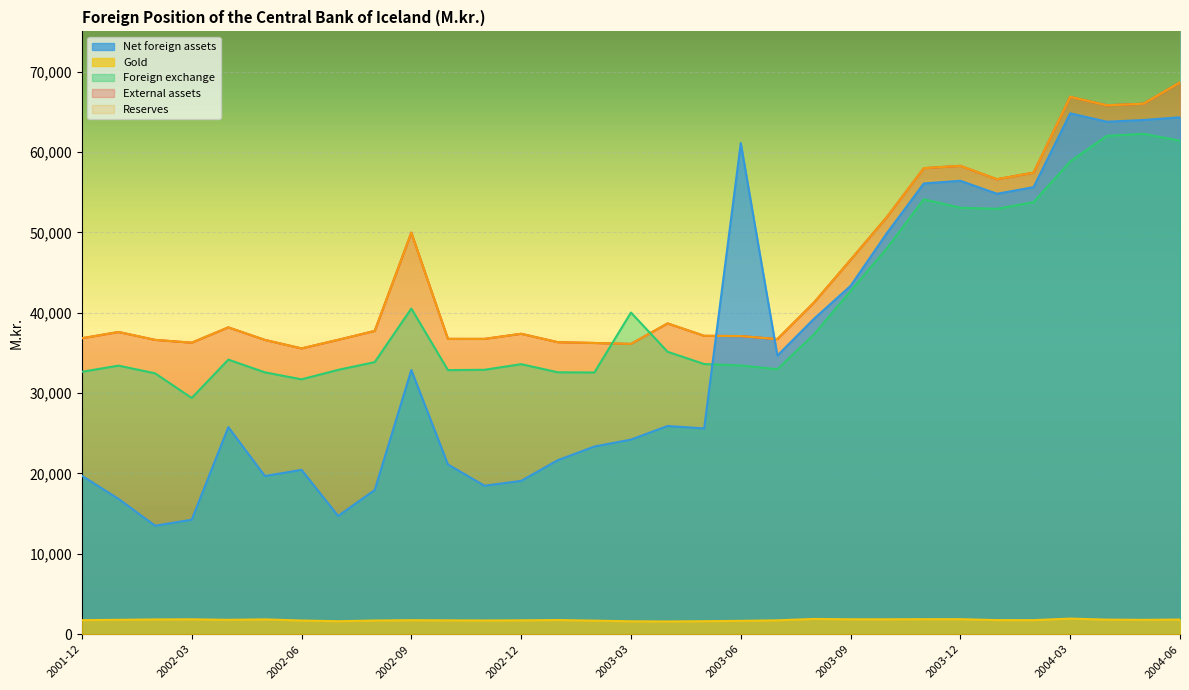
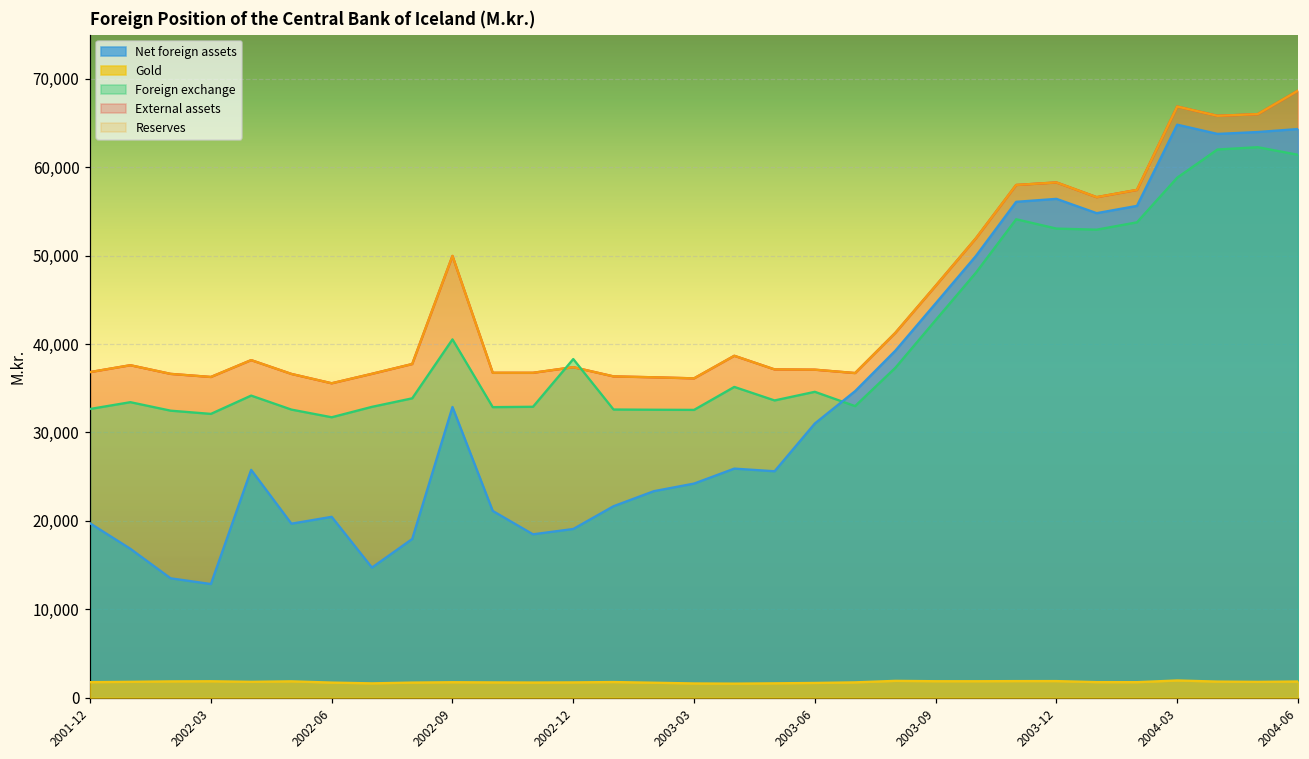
  {
    "Net foreign assets": {
      "2001-12": "20,000",
-     "2002-03": "14,000",
+     "2002-03": "13,000",
      "2002-06": "20,000",
      "2002-09": "33,000",
      "2002-12": "19,000",
      "2003-03": "24,000",
-     "2003-06": "61,000",
-     "2003-09": "43,000",
+     "2003-06": "31,000",
+     "2003-09": "45,000",
      "2003-12": "56,000",
      "2004-03": "65,000",
      "2004-06": "64,000"
    },
    "Foreign exchange": {
      "2001-12": "33,000",
-     "2002-03": "29,000",
+     "2002-03": "32,000",
      "2002-06": "32,000",
      "2002-09": "41,000",
-     "2002-12": "34,000",
-     "2003-03": "40,000",
-     "2003-06": "33,000",
+     "2002-12": "38,000",
+     "2003-03": "33,000",
+     "2003-06": "35,000",
      "2003-09": "43,000",
      "2003-12": "53,000",
      "2004-03": "59,000",
      "2004-06": "61,000"
    }
  }
